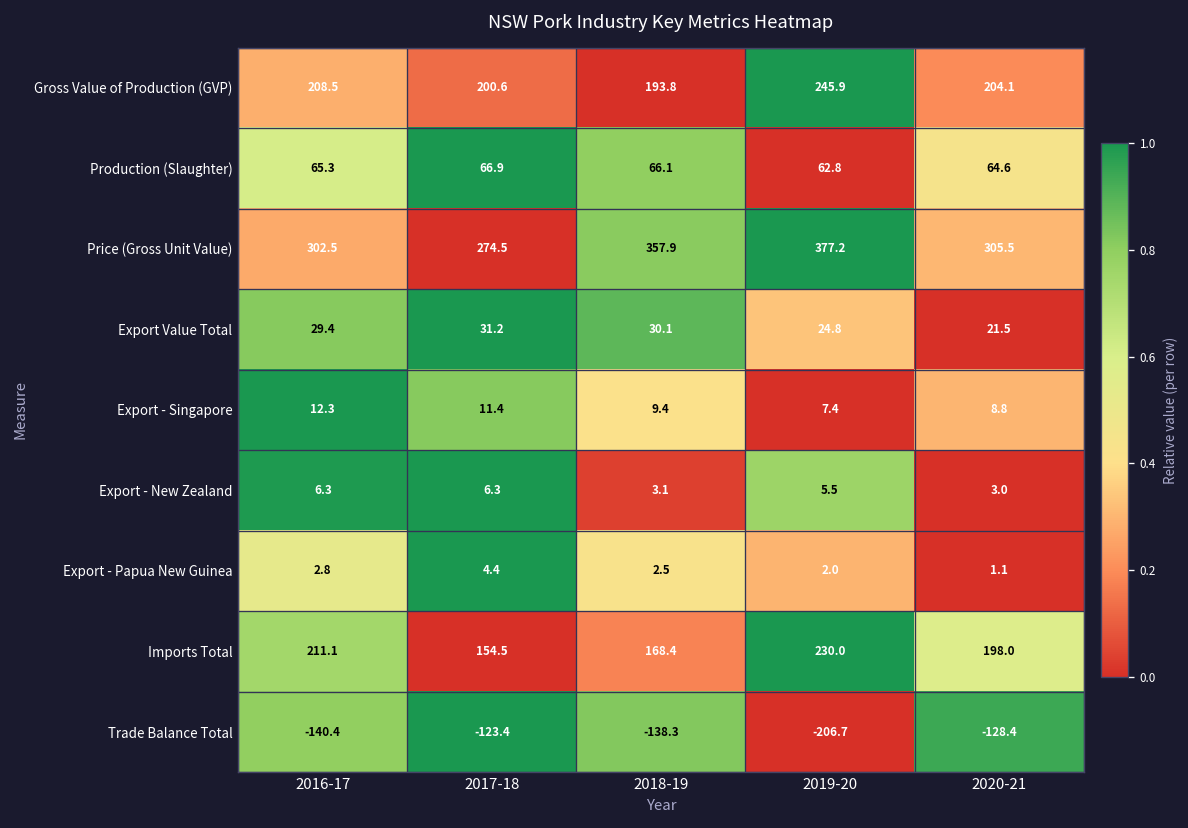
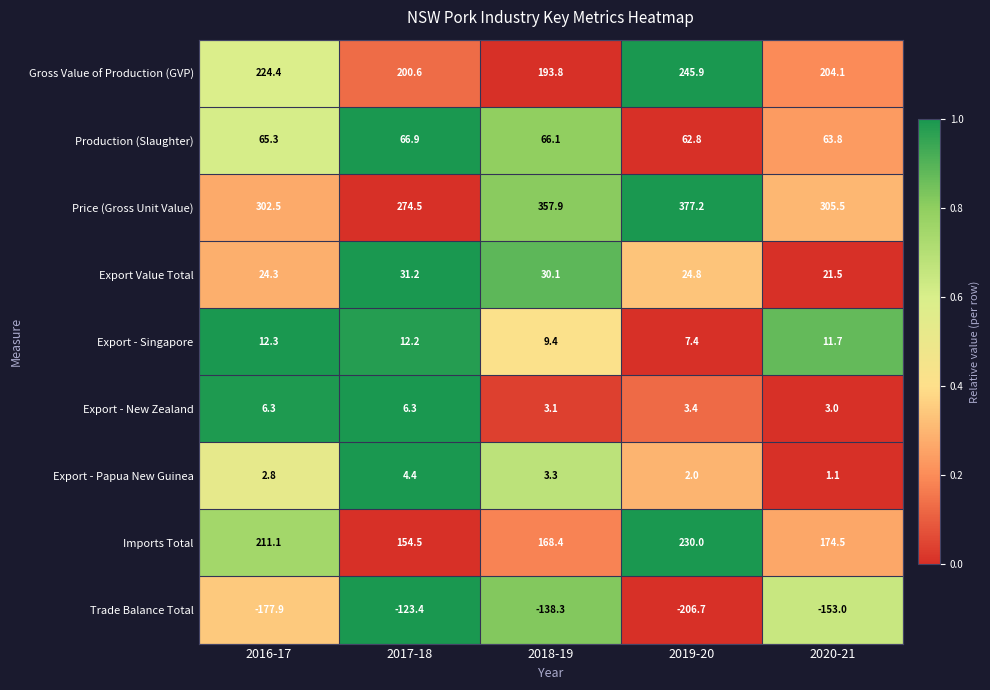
  {
    "Gross Value of Production (GVP)": {
-     "2016-17": 208.5,
+     "2016-17": 224.4,
      "2017-18": 200.6,
      "2018-19": 193.8,
      "2019-20": 245.9,
      "2020-21": 204.1
    },
    "Production (Slaughter)": {
      "2016-17": 65.3,
      "2017-18": 66.9,
      "2018-19": 66.1,
      "2019-20": 62.8,
-     "2020-21": 64.6
+     "2020-21": 63.8
    },
    "Price (Gross Unit Value)": {
      "2016-17": 302.5,
      "2017-18": 274.5,
      "2018-19": 357.9,
      "2019-20": 377.2,
      "2020-21": 305.5
    },
    "Export Value Total": {
-     "2016-17": 29.4,
+     "2016-17": 24.3,
      "2017-18": 31.2,
      "2018-19": 30.1,
      "2019-20": 24.8,
      "2020-21": 21.5
    },
    "Export - Singapore": {
      "2016-17": 12.3,
-     "2017-18": 11.4,
+     "2017-18": 12.2,
      "2018-19": 9.4,
      "2019-20": 7.4,
-     "2020-21": 8.8
+     "2020-21": 11.7
    },
    "Export - New Zealand": {
      "2016-17": 6.3,
      "2017-18": 6.3,
      "2018-19": 3.1,
-     "2019-20": 5.5,
+     "2019-20": 3.4,
      "2020-21": 3.0
    },
    "Export - Papua New Guinea": {
      "2016-17": 2.8,
      "2017-18": 4.4,
-     "2018-19": 2.5,
+     "2018-19": 3.3,
      "2019-20": 2.0,
      "2020-21": 1.1
    },
    "Imports Total": {
      "2016-17": 211.1,
      "2017-18": 154.5,
      "2018-19": 168.4,
      "2019-20": 230.0,
-     "2020-21": 198.0
+     "2020-21": 174.5
    },
    "Trade Balance Total": {
-     "2016-17": -140.4,
+     "2016-17": -177.9,
      "2017-18": -123.4,
      "2018-19": -138.3,
      "2019-20": -206.7,
-     "2020-21": -128.4
+     "2020-21": -153.0
    }
  }
